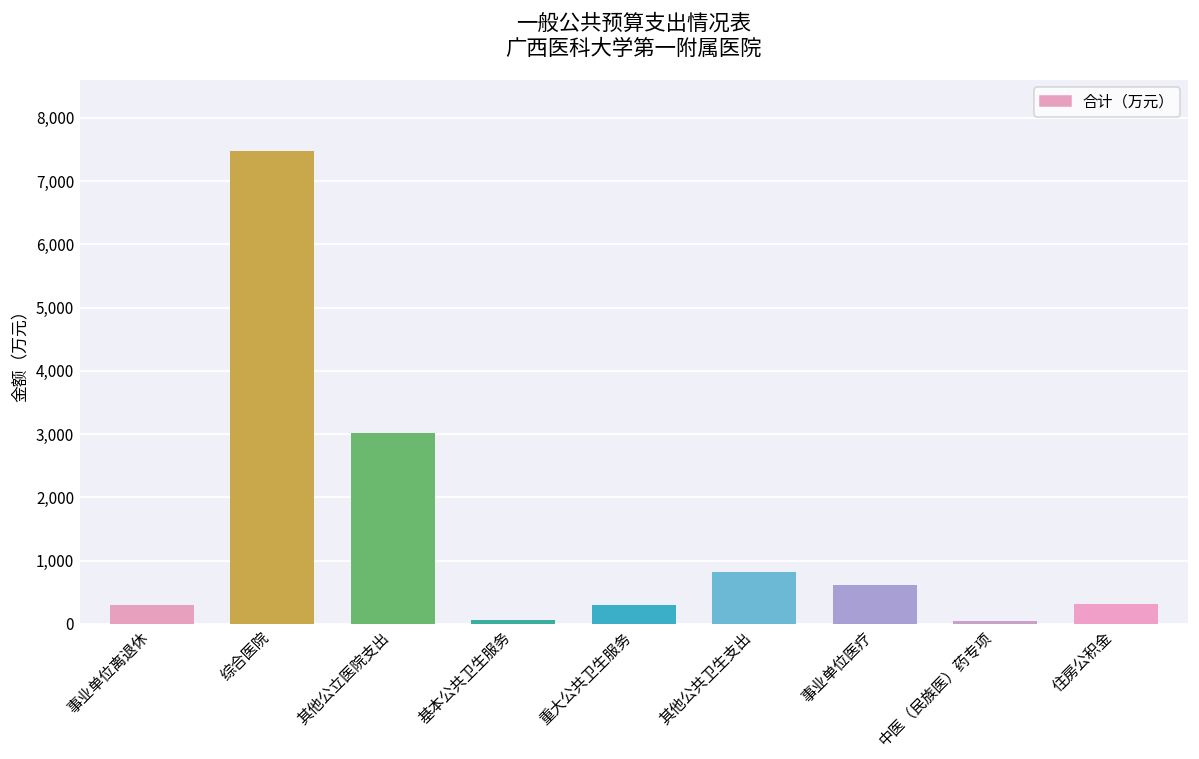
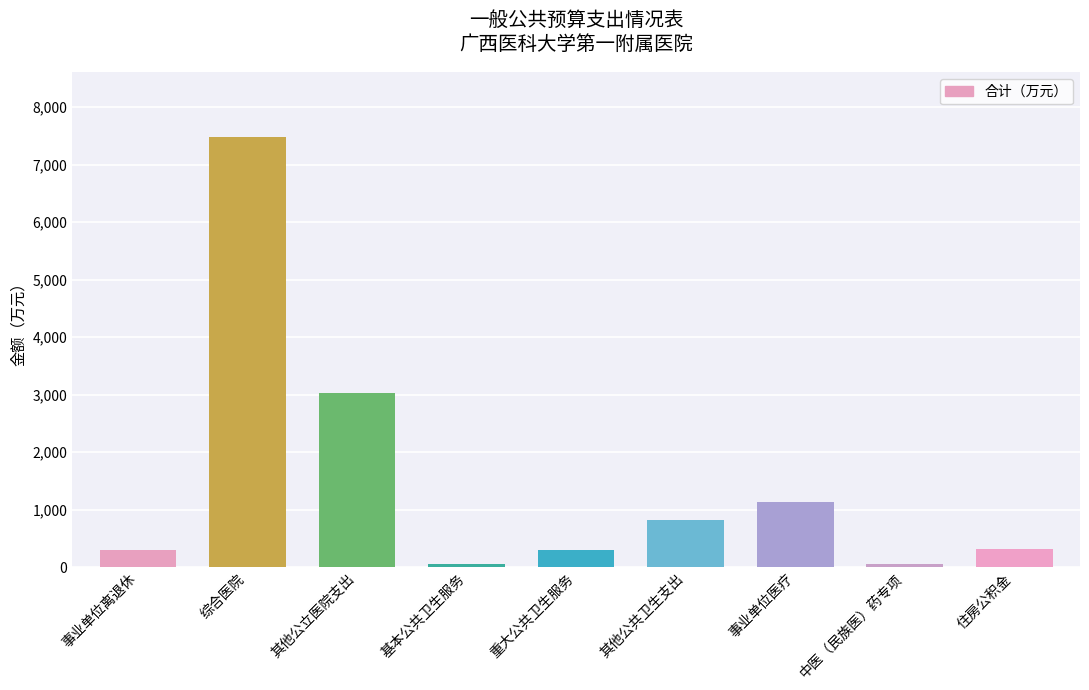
  {
    "事业单位离退休": "300",
    "综合医院": "7,500",
    "其他公立医院支出": "3,000",
    "基本公共卫生服务": "100",
    "重大公共卫生服务": "300",
    "其他公共卫生支出": "800",
-   "事业单位医疗": "600",
+   "事业单位医疗": "1,100",
    "中医（民族医）药专项": "0",
    "住房公积金": "300"
  }
